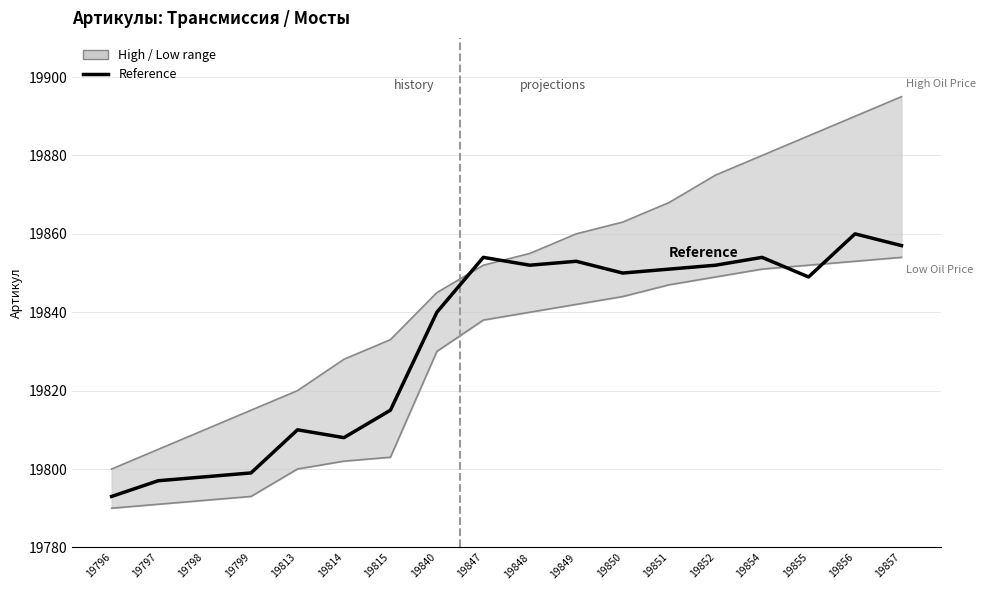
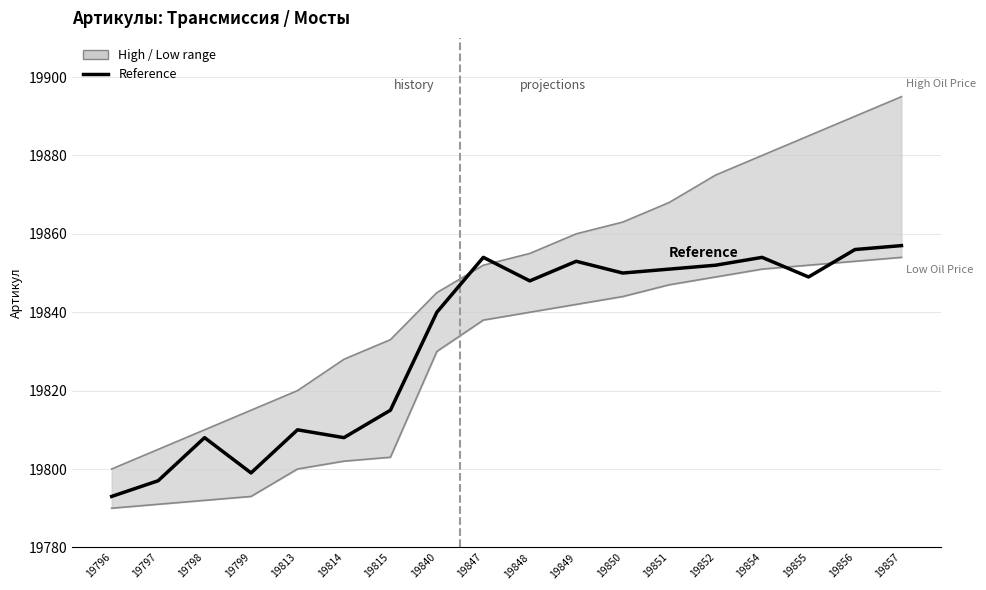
  {
    "Reference": {
      "19796": 19793,
      "19797": 19797,
-     "19798": 19798,
+     "19798": 19808,
      "19799": 19799,
      "19813": 19810,
      "19814": 19808,
      "19815": 19815,
      "19840": 19840,
      "19847": 19854,
-     "19848": 19852,
+     "19848": 19848,
      "19849": 19853,
      "19850": 19850,
      "19851": 19851,
      "19852": 19852,
      "19854": 19854,
      "19855": 19849,
-     "19856": 19860,
+     "19856": 19856,
      "19857": 19857
    }
  }
